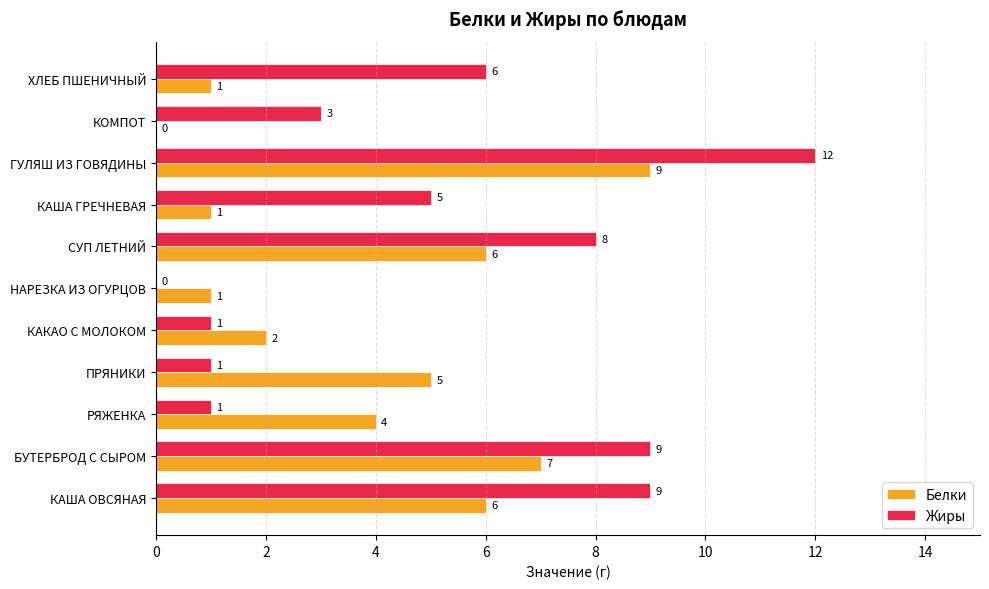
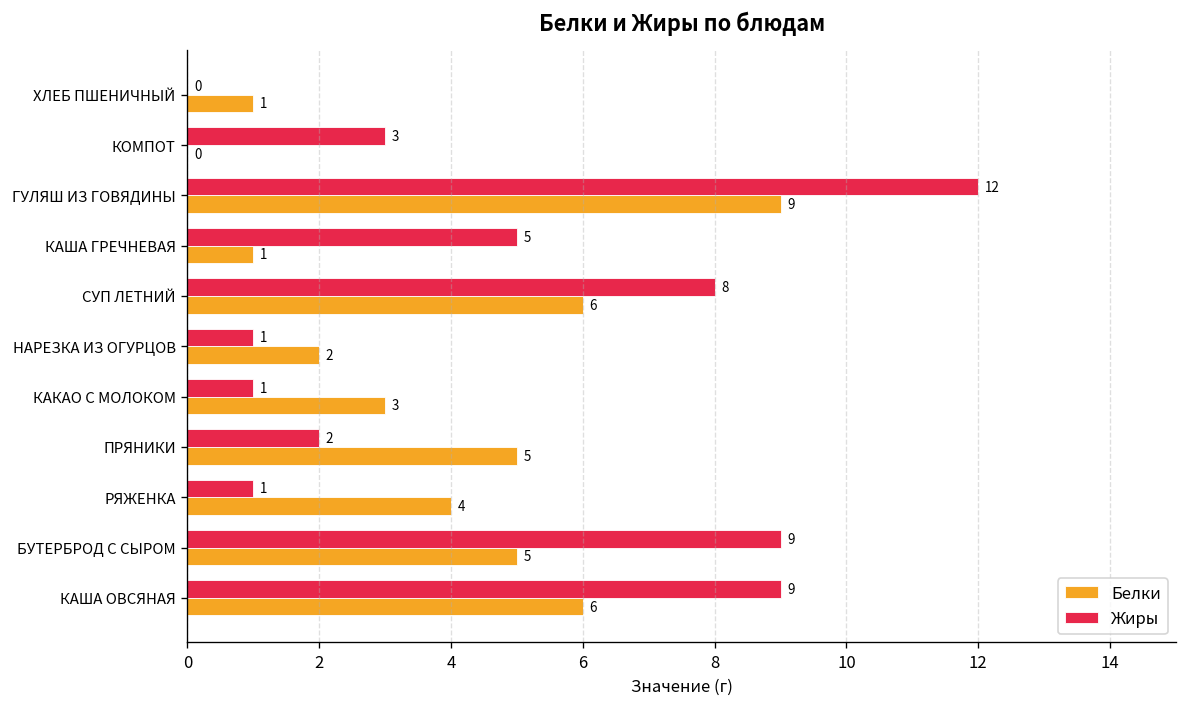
  {
    "Белки": {
      "ХЛЕБ ПШЕНИЧНЫЙ": 1,
      "КОМПОТ": 0,
      "ГУЛЯШ ИЗ ГОВЯДИНЫ": 9,
      "КАША ГРЕЧНЕВАЯ": 1,
      "СУП ЛЕТНИЙ": 6,
-     "НАРЕЗКА ИЗ ОГУРЦОВ": 1,
-     "КАКАО С МОЛОКОМ": 2,
+     "НАРЕЗКА ИЗ ОГУРЦОВ": 2,
+     "КАКАО С МОЛОКОМ": 3,
      "ПРЯНИКИ": 5,
      "РЯЖЕНКА": 4,
-     "БУТЕРБРОД С СЫРОМ": 7,
+     "БУТЕРБРОД С СЫРОМ": 5,
      "КАША ОВСЯНАЯ": 6
    },
    "Жиры": {
-     "ХЛЕБ ПШЕНИЧНЫЙ": 6,
+     "ХЛЕБ ПШЕНИЧНЫЙ": 0,
      "КОМПОТ": 3,
      "ГУЛЯШ ИЗ ГОВЯДИНЫ": 12,
      "КАША ГРЕЧНЕВАЯ": 5,
      "СУП ЛЕТНИЙ": 8,
-     "НАРЕЗКА ИЗ ОГУРЦОВ": 0,
+     "НАРЕЗКА ИЗ ОГУРЦОВ": 1,
      "КАКАО С МОЛОКОМ": 1,
-     "ПРЯНИКИ": 1,
+     "ПРЯНИКИ": 2,
      "РЯЖЕНКА": 1,
      "БУТЕРБРОД С СЫРОМ": 9,
      "КАША ОВСЯНАЯ": 9
    }
  }
